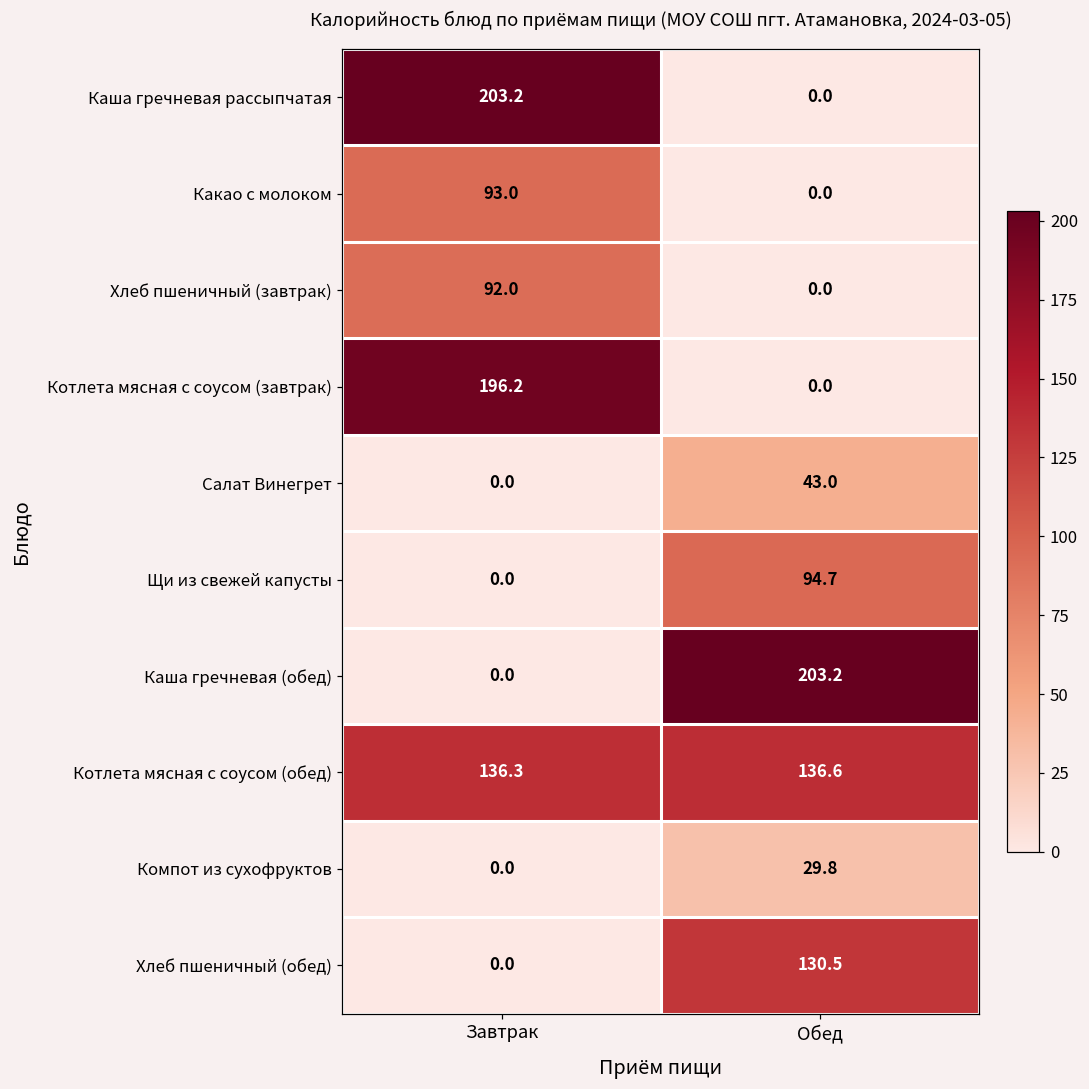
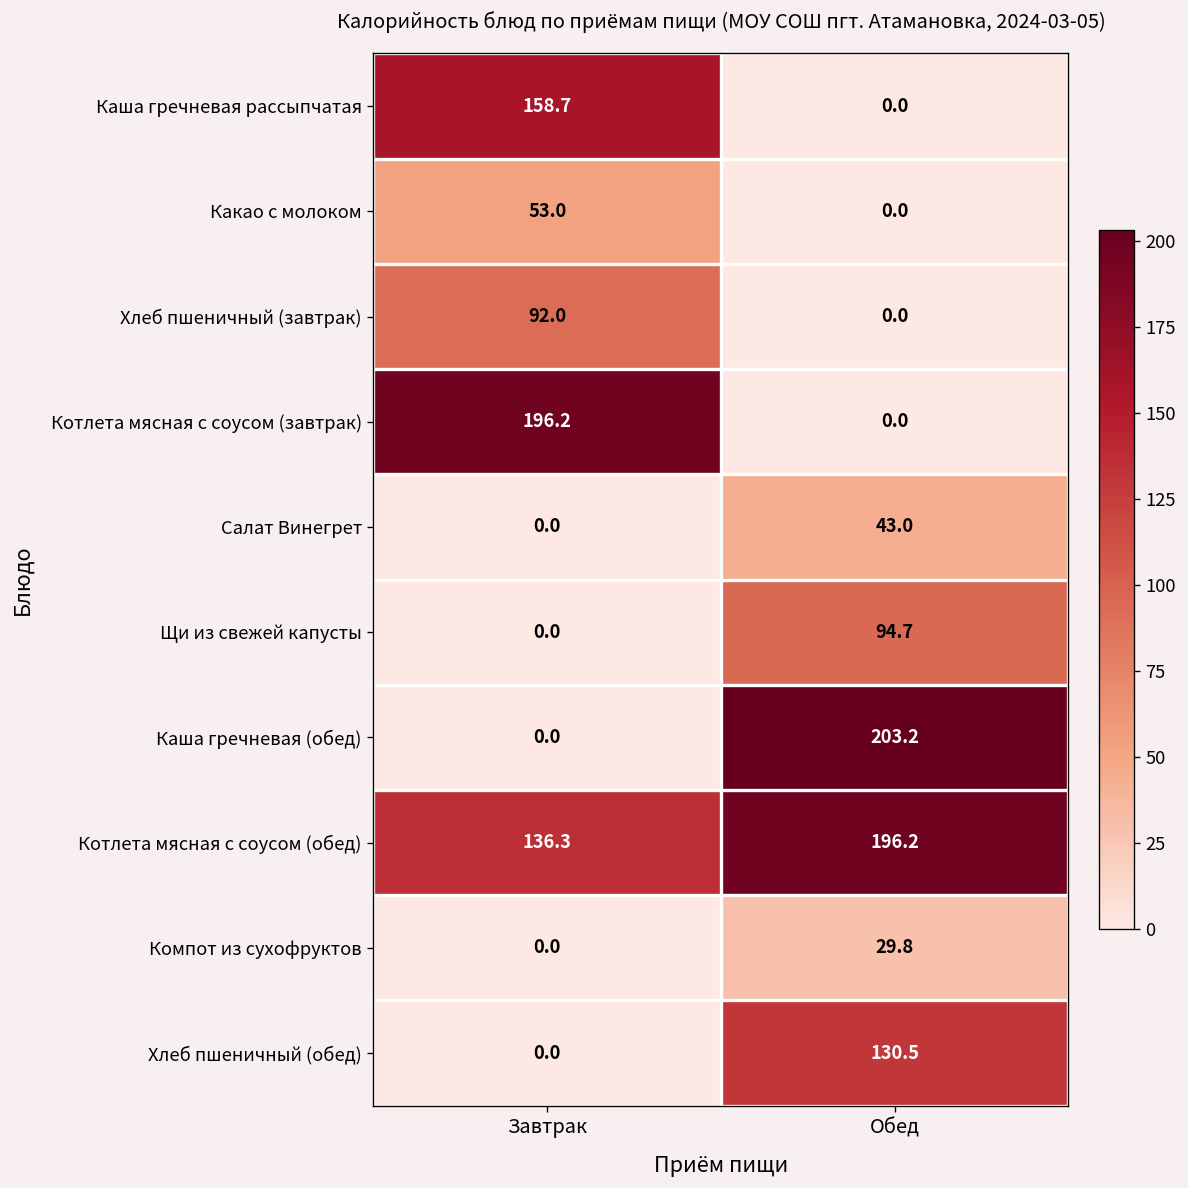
  {
    "Каша гречневая рассыпчатая": {
-     "Завтрак": 203.2,
+     "Завтрак": 158.7,
      "Обед": 0.0
    },
    "Какао с молоком": {
-     "Завтрак": 93.0,
+     "Завтрак": 53.0,
      "Обед": 0.0
    },
    "Хлеб пшеничный (завтрак)": {
      "Завтрак": 92.0,
      "Обед": 0.0
    },
    "Котлета мясная с соусом (завтрак)": {
      "Завтрак": 196.2,
      "Обед": 0.0
    },
    "Салат Винегрет": {
      "Завтрак": 0.0,
      "Обед": 43.0
    },
    "Щи из свежей капусты": {
      "Завтрак": 0.0,
      "Обед": 94.7
    },
    "Каша гречневая (обед)": {
      "Завтрак": 0.0,
      "Обед": 203.2
    },
    "Котлета мясная с соусом (обед)": {
      "Завтрак": 136.3,
-     "Обед": 136.6
+     "Обед": 196.2
    },
    "Компот из сухофруктов": {
      "Завтрак": 0.0,
      "Обед": 29.8
    },
    "Хлеб пшеничный (обед)": {
      "Завтрак": 0.0,
      "Обед": 130.5
    }
  }
